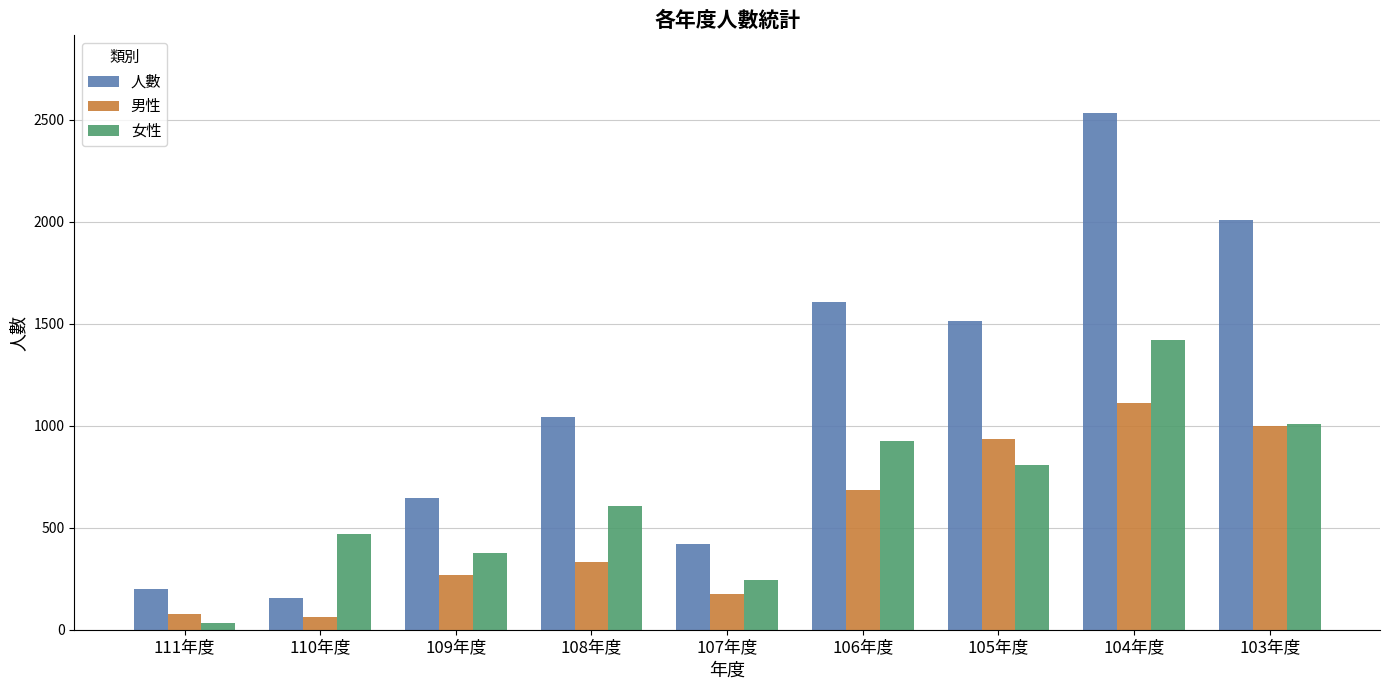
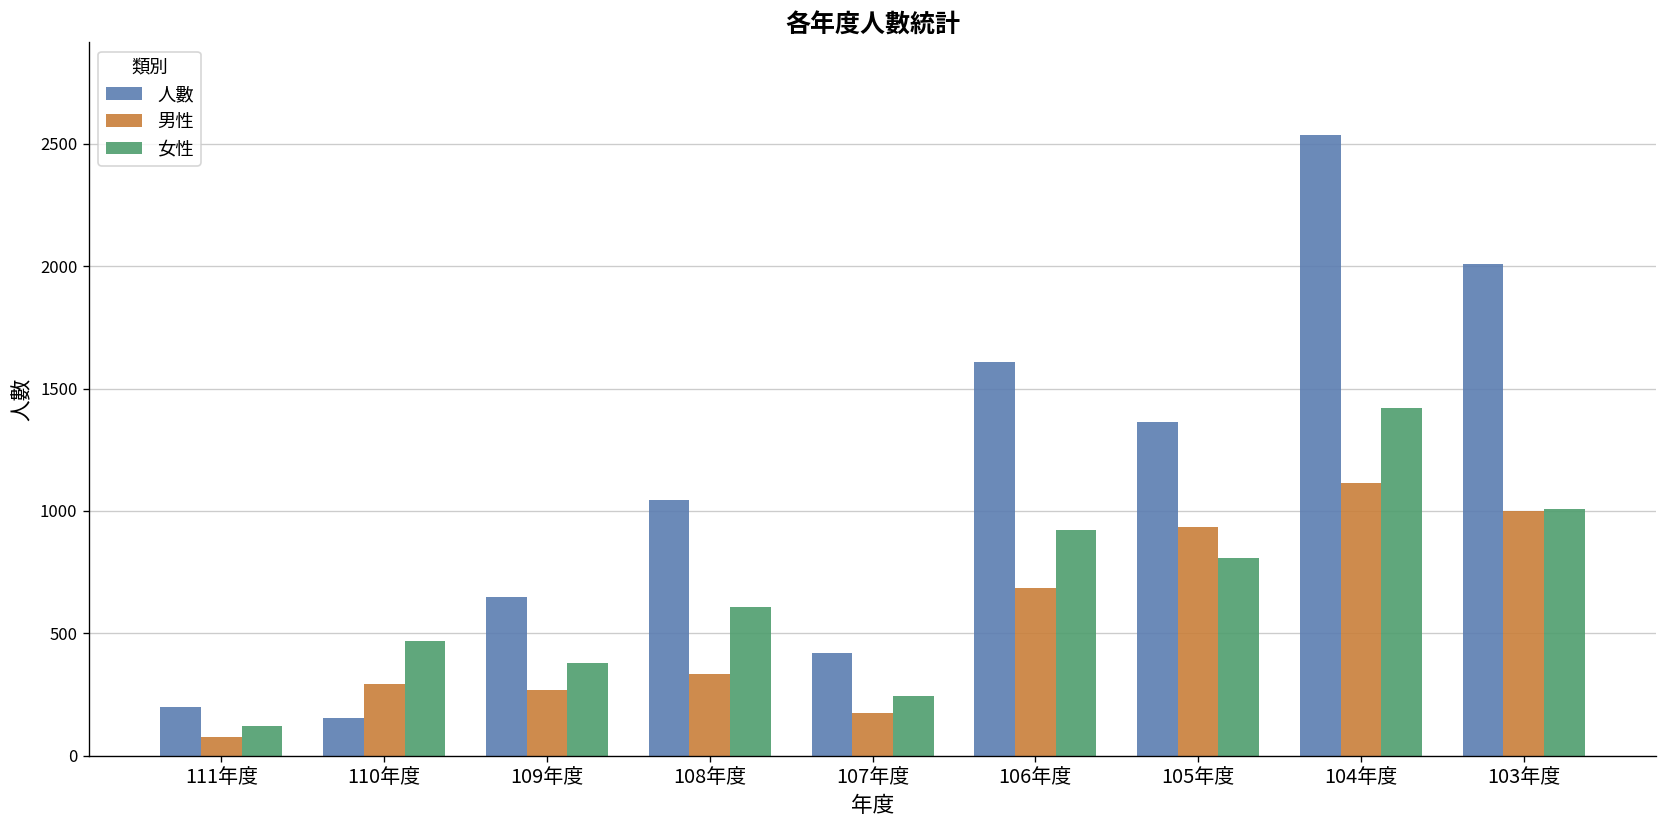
  {
    "人數": {
      "111年度": 200,
      "110年度": 150,
      "109年度": 650,
      "108年度": 1040,
      "107年度": 420,
      "106年度": 1610,
-     "105年度": 1510,
+     "105年度": 1370,
      "104年度": 2530,
      "103年度": 2010
    },
    "男性": {
      "111年度": 80,
-     "110年度": 60,
+     "110年度": 290,
      "109年度": 270,
      "108年度": 330,
      "107年度": 180,
      "106年度": 680,
      "105年度": 940,
      "104年度": 1110,
      "103年度": 1000
    },
    "女性": {
-     "111年度": 40,
+     "111年度": 120,
      "110年度": 470,
      "109年度": 380,
      "108年度": 610,
      "107年度": 250,
      "106年度": 920,
      "105年度": 810,
      "104年度": 1420,
      "103年度": 1010
    }
  }
